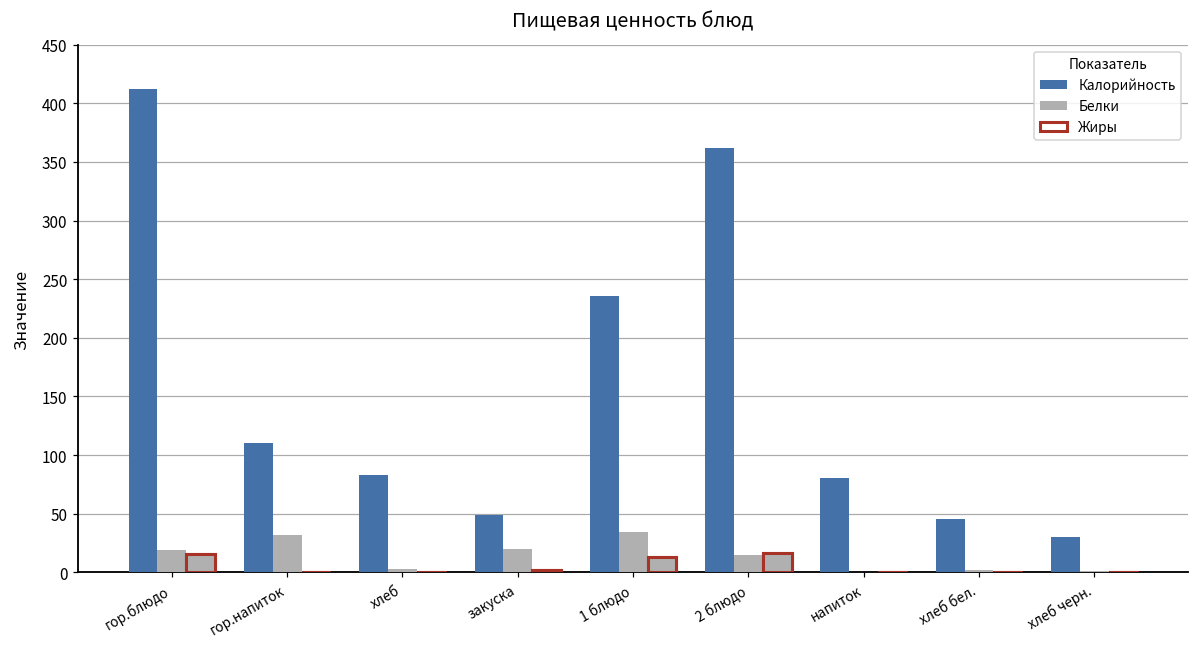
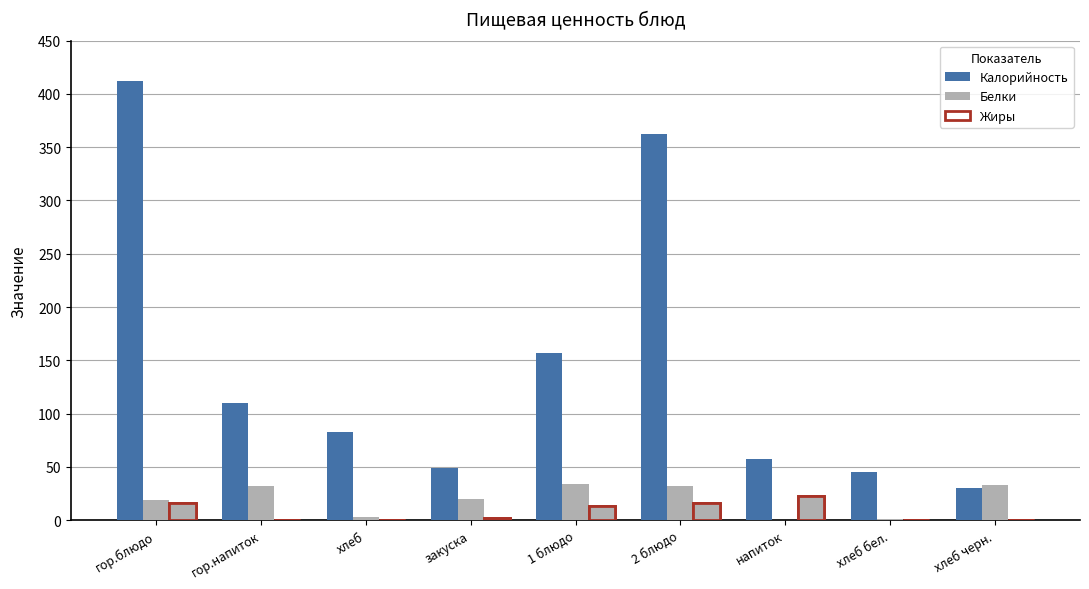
  {
    "Калорийность": {
      "гор.блюдо": 412,
      "гор.напиток": 110,
      "хлеб": 83,
      "закуска": 49,
-     "1 блюдо": 236,
+     "1 блюдо": 157,
      "2 блюдо": 362,
-     "напиток": 81,
+     "напиток": 57,
      "хлеб бел.": 45,
      "хлеб черн.": 30
    },
    "Белки": {
      "гор.блюдо": 19,
      "гор.напиток": 32,
      "хлеб": 3,
      "закуска": 20,
      "1 блюдо": 34,
-     "2 блюдо": 15,
-     "хлеб черн.": 1
+     "2 блюдо": 32,
+     "хлеб черн.": 33
    },
    "Жиры": {
      "гор.блюдо": 16,
      "1 блюдо": 13,
      "2 блюдо": 16,
-     "напиток": 0
+     "напиток": 23
    }
  }
